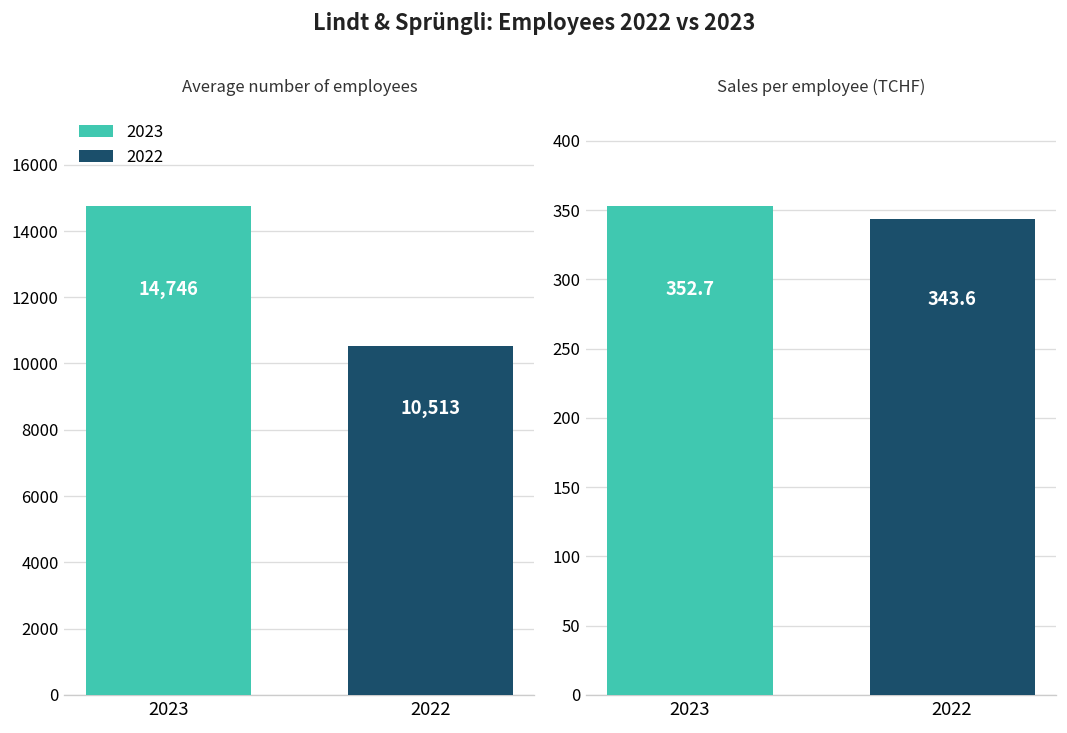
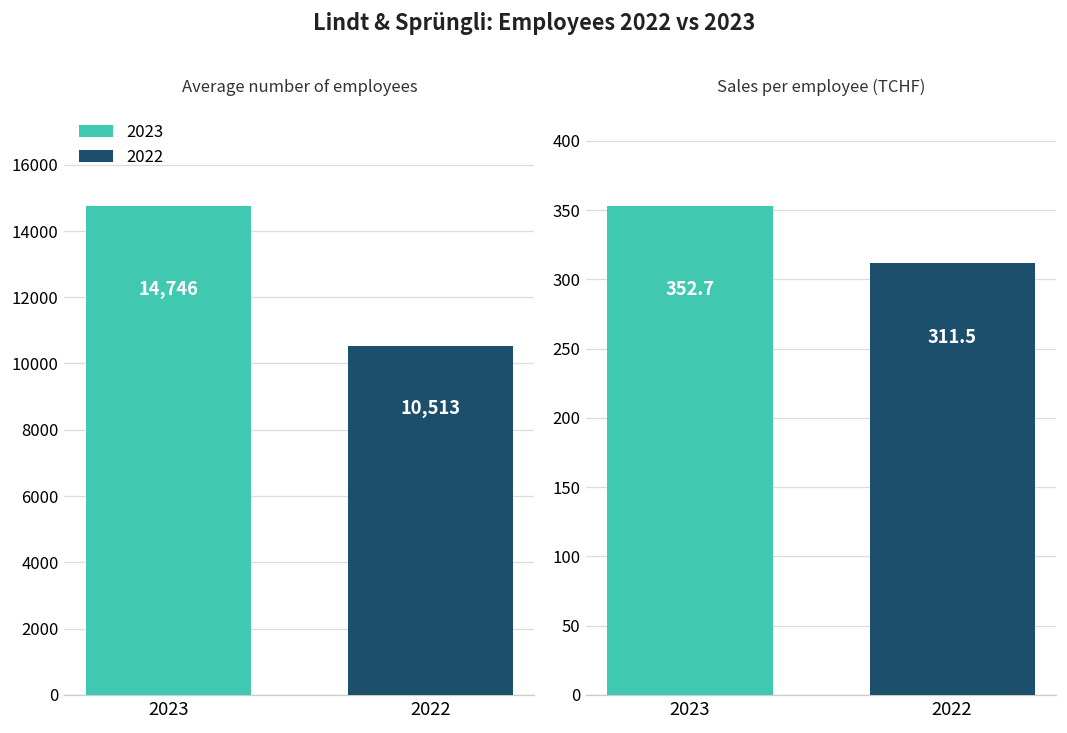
  {
    "Average number of employees": {
      "2023": "14,746",
      "2022": "10,513"
    },
    "Sales per employee (TCHF)": {
      "2023": "352.7",
-     "2022": "343.6"
+     "2022": "311.5"
    }
  }
